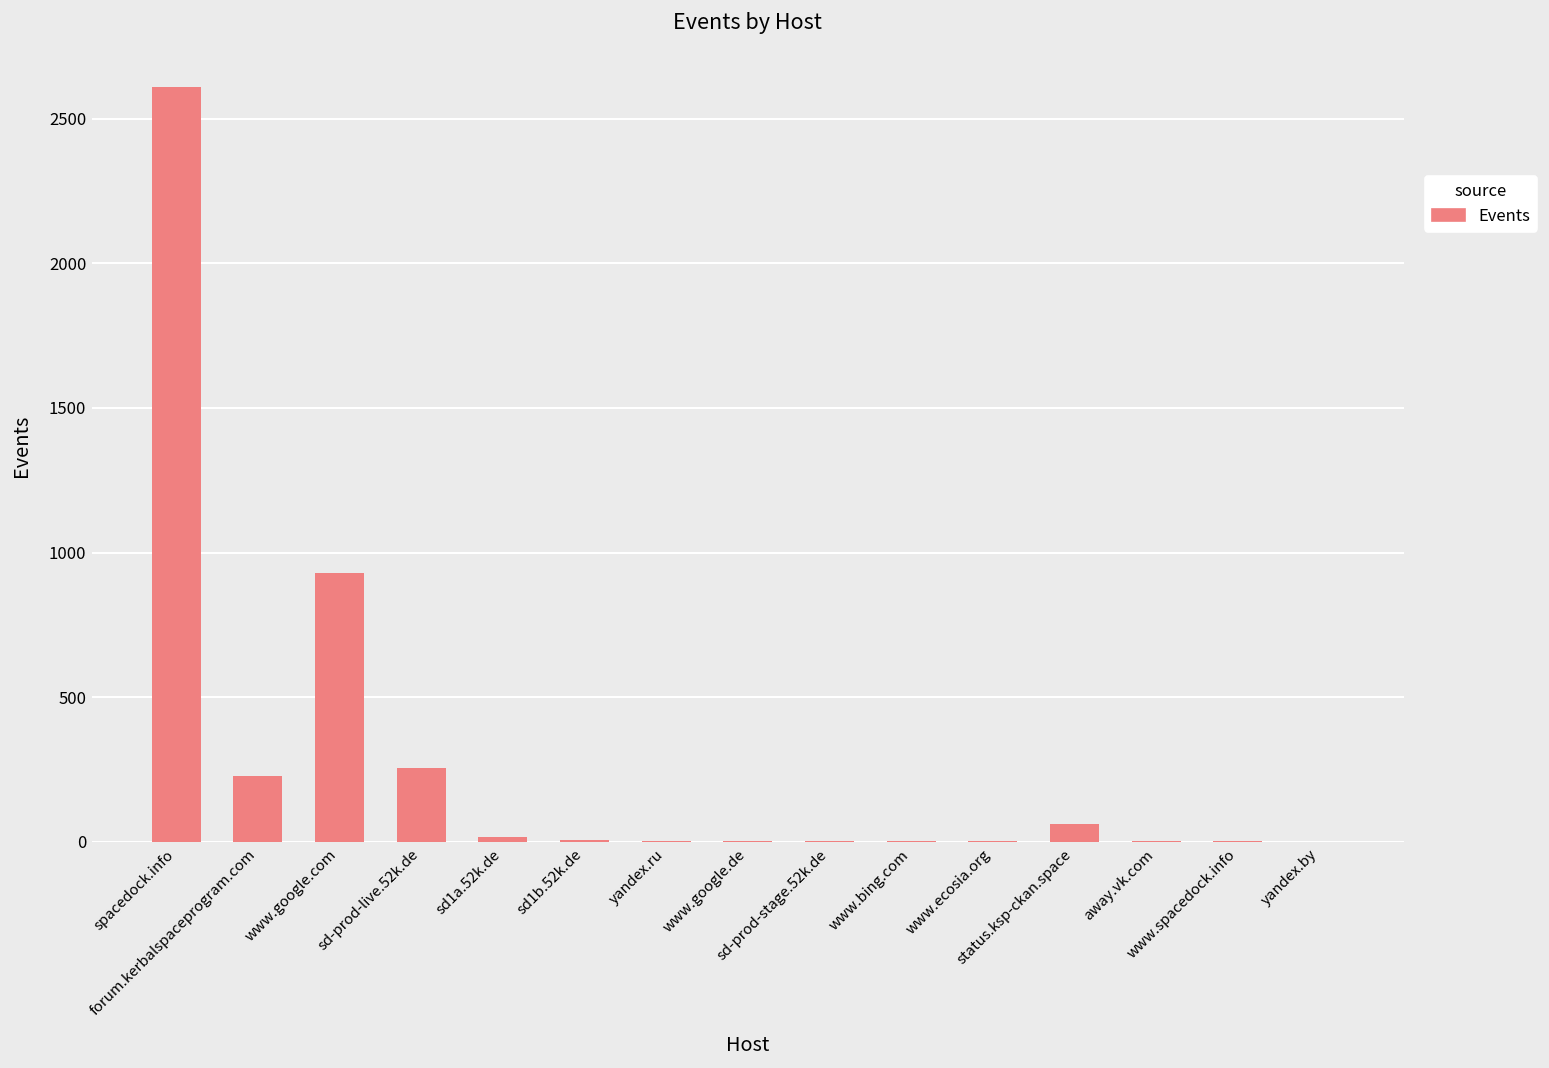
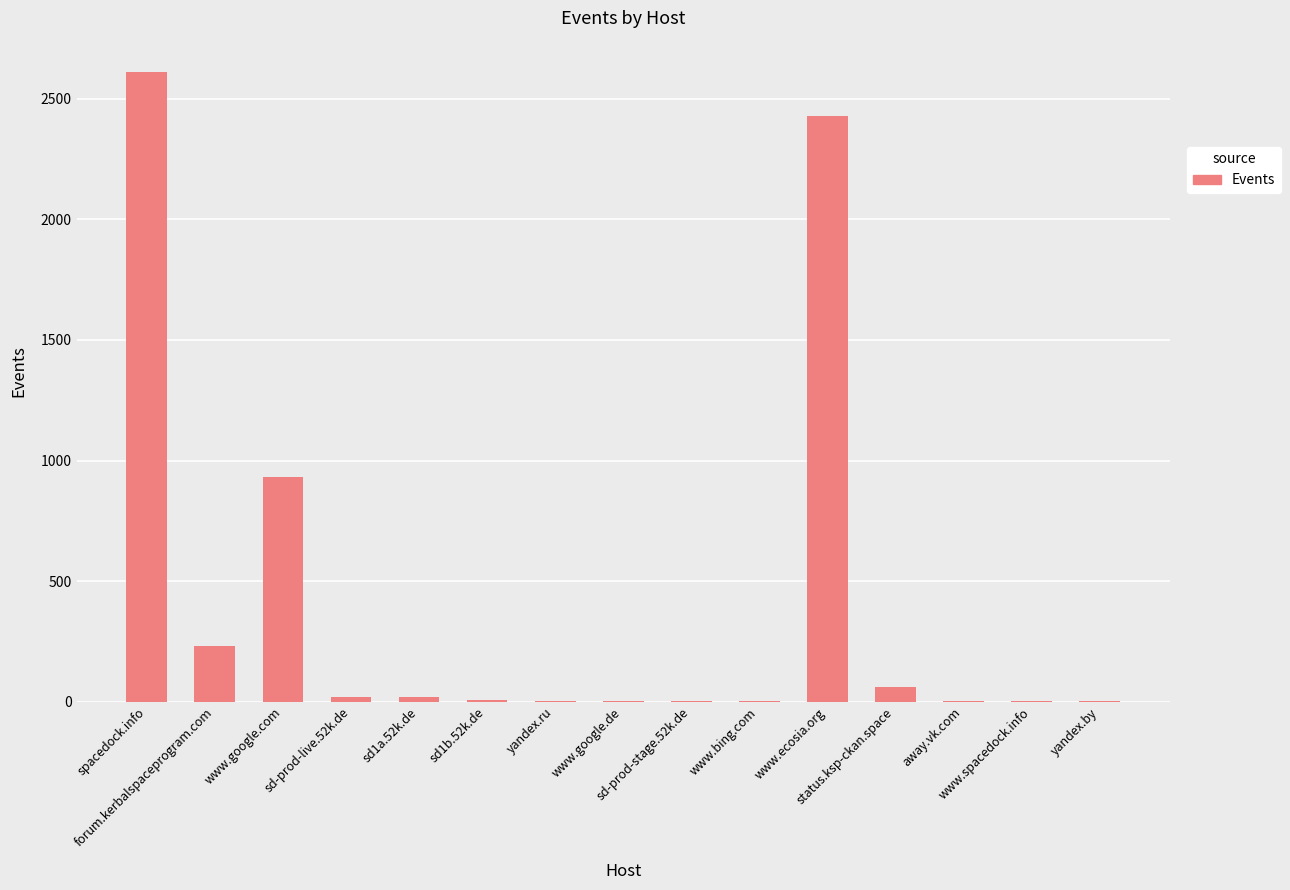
  {
    "spacedock.info": 2610,
    "forum.kerbalspaceprogram.com": 230,
    "www.google.com": 930,
-   "sd-prod-live.52k.de": 250,
+   "sd-prod-live.52k.de": 20,
    "sd1a.52k.de": 20,
-   "www.ecosia.org": 0,
+   "www.ecosia.org": 2430,
    "status.ksp-ckan.space": 60
  }
